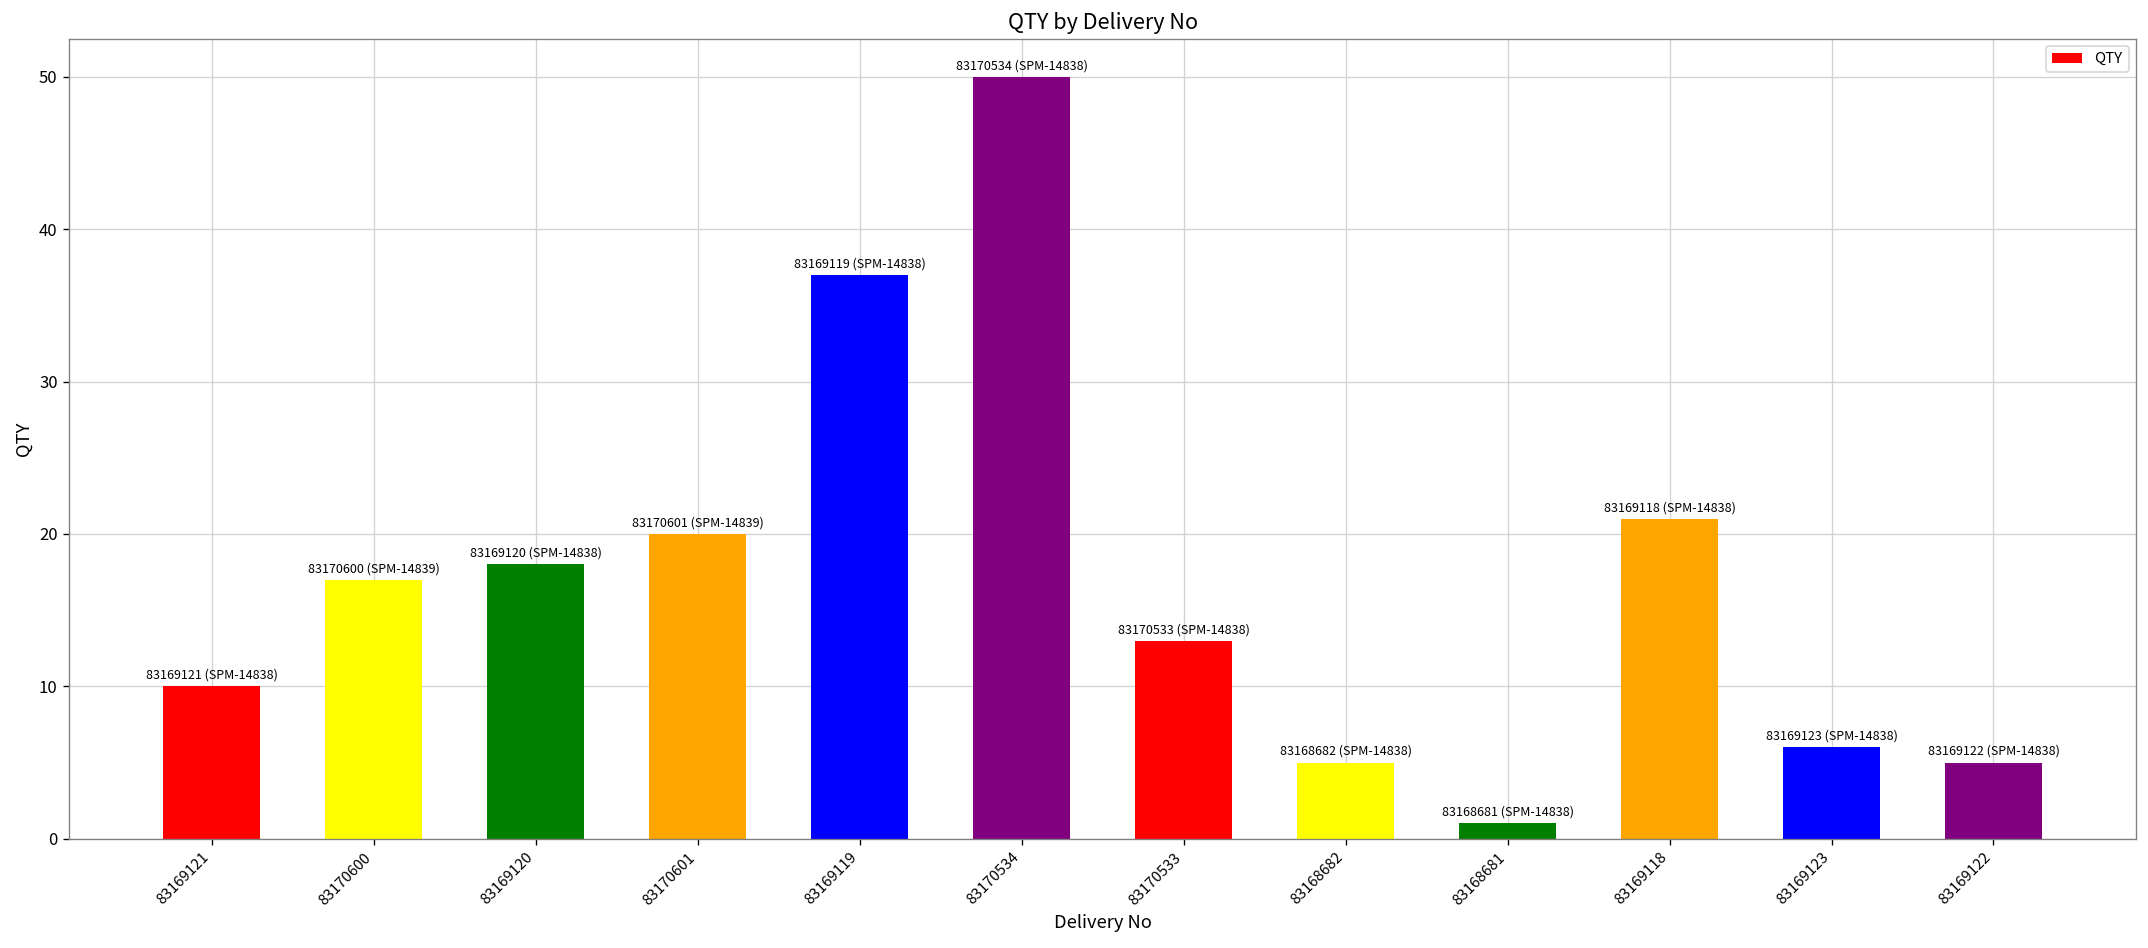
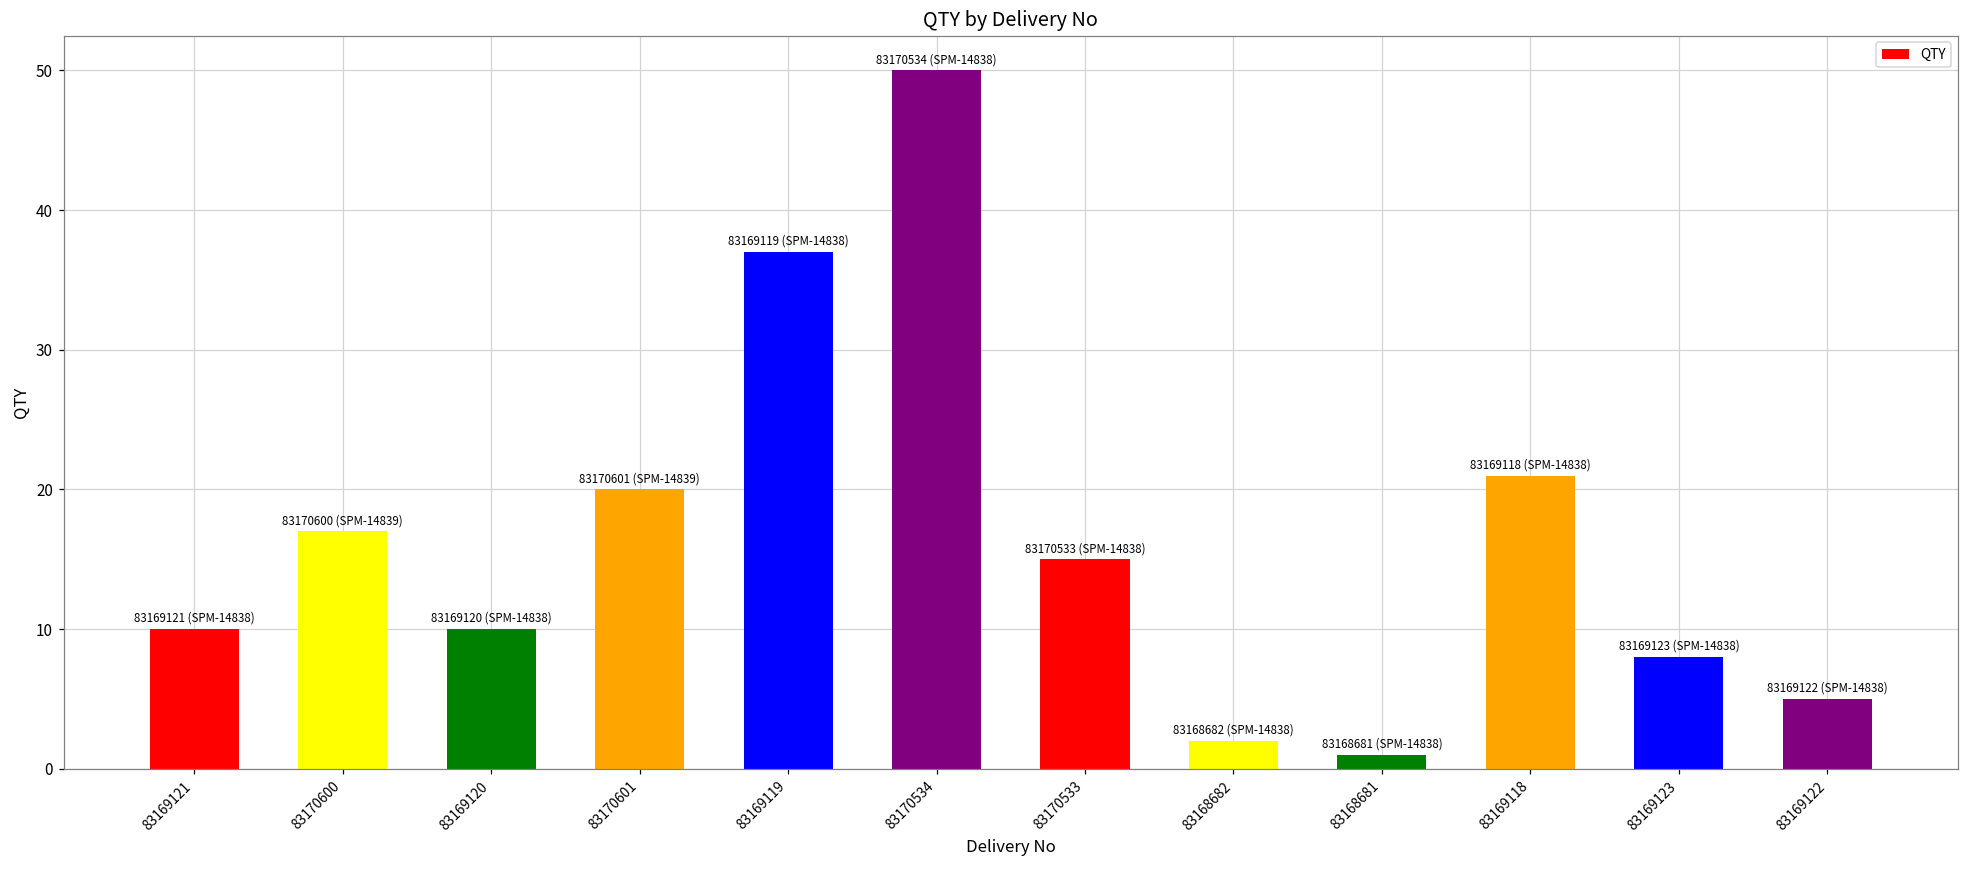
  {
-   "83169120": 18,
-   "83170533": 13,
-   "83168682": 5,
-   "83169123": 6
+   "83169120": 10,
+   "83170533": 15,
+   "83168682": 2,
+   "83169123": 8
  }
